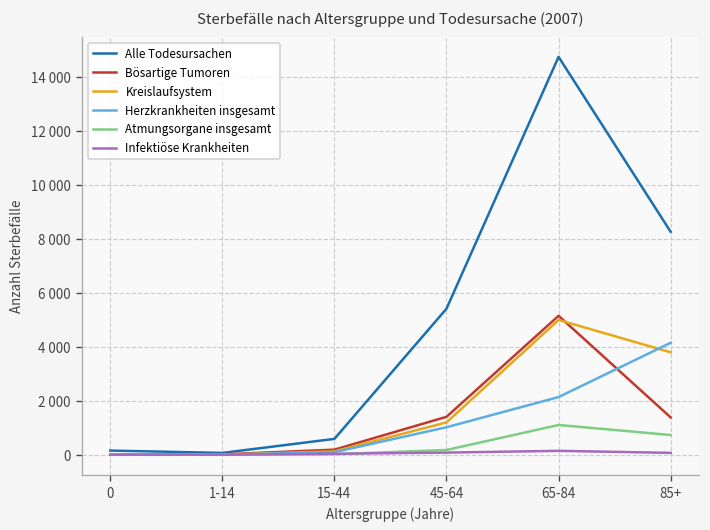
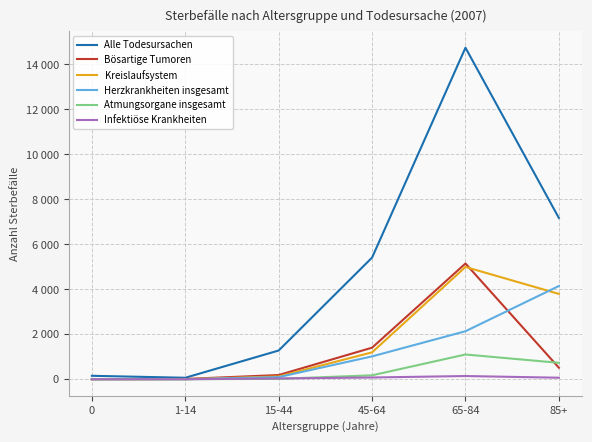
  {
    "Alle Todesursachen": {
      "0": 200,
-     "15-44": 600,
+     "15-44": 1300,
      "45-64": 5400,
      "65-84": 14700,
-     "85+": 8300
+     "85+": 7200
    },
    "Bösartige Tumoren": {
      "45-64": 1400,
      "65-84": 5100,
-     "85+": 1400
+     "85+": 500
    },
    "Kreislaufsystem": {
      "45-64": 1200,
      "65-84": 5000,
      "85+": 3800
    },
    "Herzkrankheiten insgesamt": {
      "45-64": 1000,
      "65-84": 2100,
      "85+": 4100
    },
    "Atmungsorgane insgesamt": {
      "65-84": 1100,
      "85+": 700
    },
    "Infektiöse Krankheiten": {
      "65-84": 100,
      "85+": 100
    }
  }
